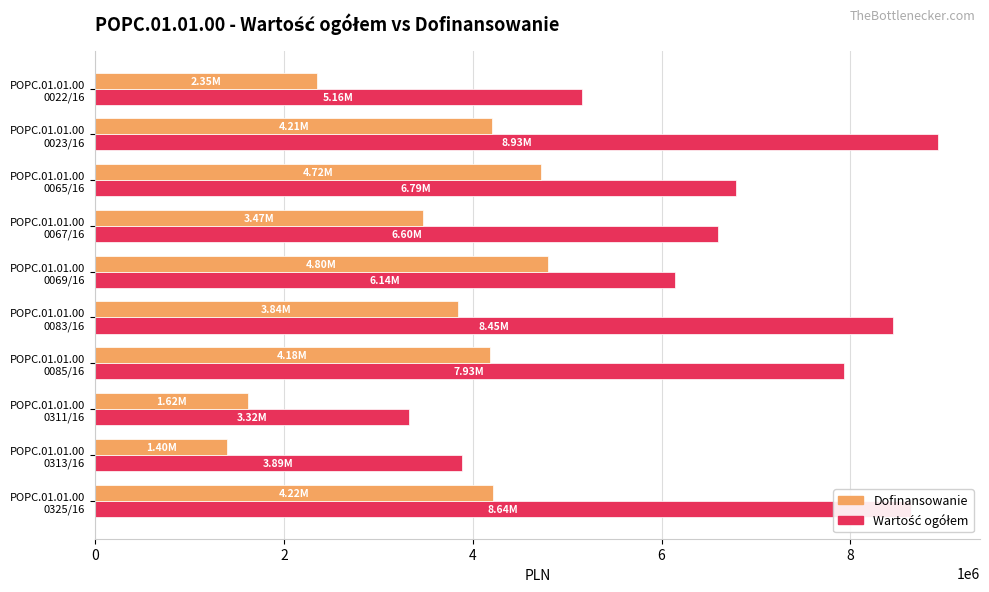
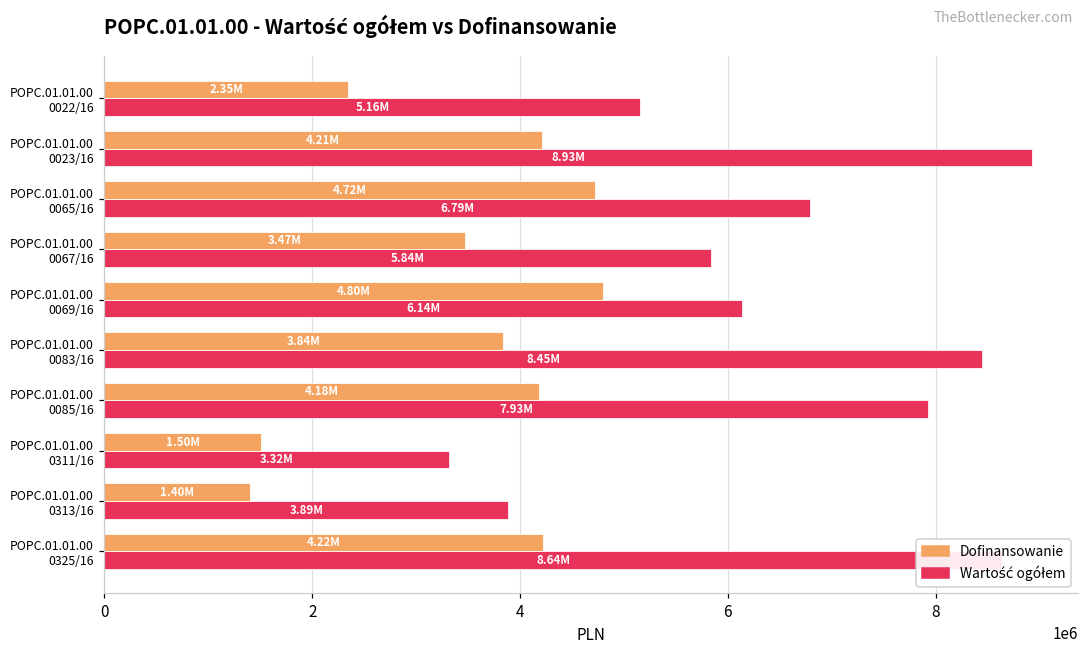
  {
    "Wartość ogółem": {
      "POPC.01.01.00 0022/16": "5.16M",
      "POPC.01.01.00 0023/16": "8.93M",
      "POPC.01.01.00 0065/16": "6.79M",
-     "POPC.01.01.00 0067/16": "6.60M",
+     "POPC.01.01.00 0067/16": "5.84M",
      "POPC.01.01.00 0069/16": "6.14M",
      "POPC.01.01.00 0083/16": "8.45M",
      "POPC.01.01.00 0085/16": "7.93M",
      "POPC.01.01.00 0311/16": "3.32M",
      "POPC.01.01.00 0313/16": "3.89M"
    },
    "Dofinansowanie": {
      "POPC.01.01.00 0022/16": "2.35M",
      "POPC.01.01.00 0023/16": "4.21M",
      "POPC.01.01.00 0065/16": "4.72M",
      "POPC.01.01.00 0067/16": "3.47M",
      "POPC.01.01.00 0069/16": "4.80M",
      "POPC.01.01.00 0083/16": "3.84M",
      "POPC.01.01.00 0085/16": "4.18M",
-     "POPC.01.01.00 0311/16": "1.62M",
+     "POPC.01.01.00 0311/16": "1.50M",
      "POPC.01.01.00 0313/16": "1.40M",
      "POPC.01.01.00 0325/16": "4.22M"
    }
  }
